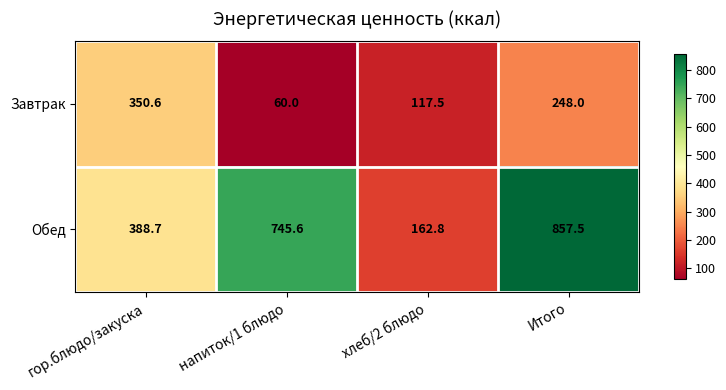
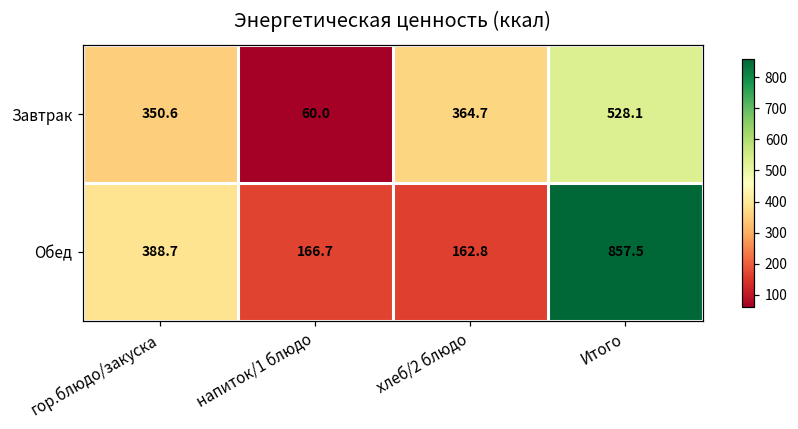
  {
    "Завтрак": {
      "гор.блюдо/закуска": 350.6,
      "напиток/1 блюдо": 60.0,
-     "хлеб/2 блюдо": 117.5,
-     "Итого": 248.0
+     "хлеб/2 блюдо": 364.7,
+     "Итого": 528.1
    },
    "Обед": {
      "гор.блюдо/закуска": 388.7,
-     "напиток/1 блюдо": 745.6,
+     "напиток/1 блюдо": 166.7,
      "хлеб/2 блюдо": 162.8,
      "Итого": 857.5
    }
  }
